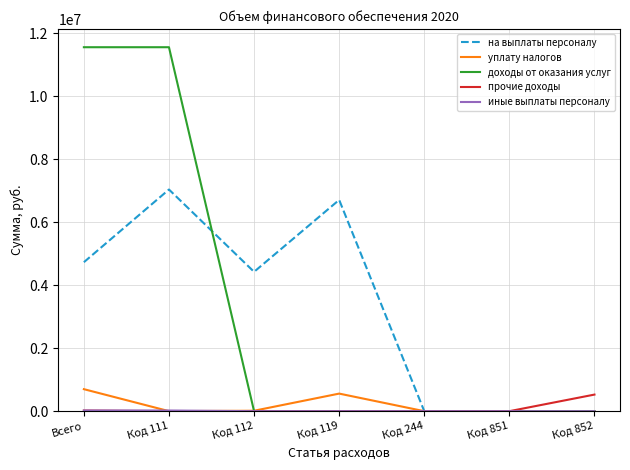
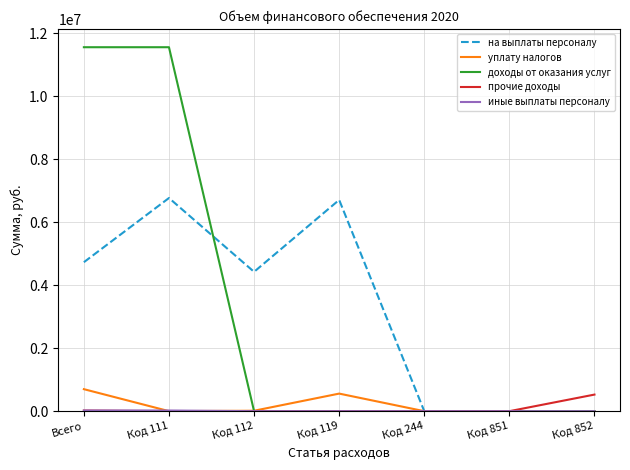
  {
    "на выплаты персоналу": {
      "Всего": 4700000,
-     "Код 111": 7000000,
+     "Код 111": 6800000,
      "Код 112": 4400000,
      "Код 119": 6700000
    },
    "уплату налогов": {
      "Всего": 700000,
      "Код 119": 600000
    },
    "доходы от оказания услуг": {
      "Всего": 11600000,
      "Код 111": 11600000
    },
    "прочие доходы": {
      "Код 852": 500000
    }
  }
